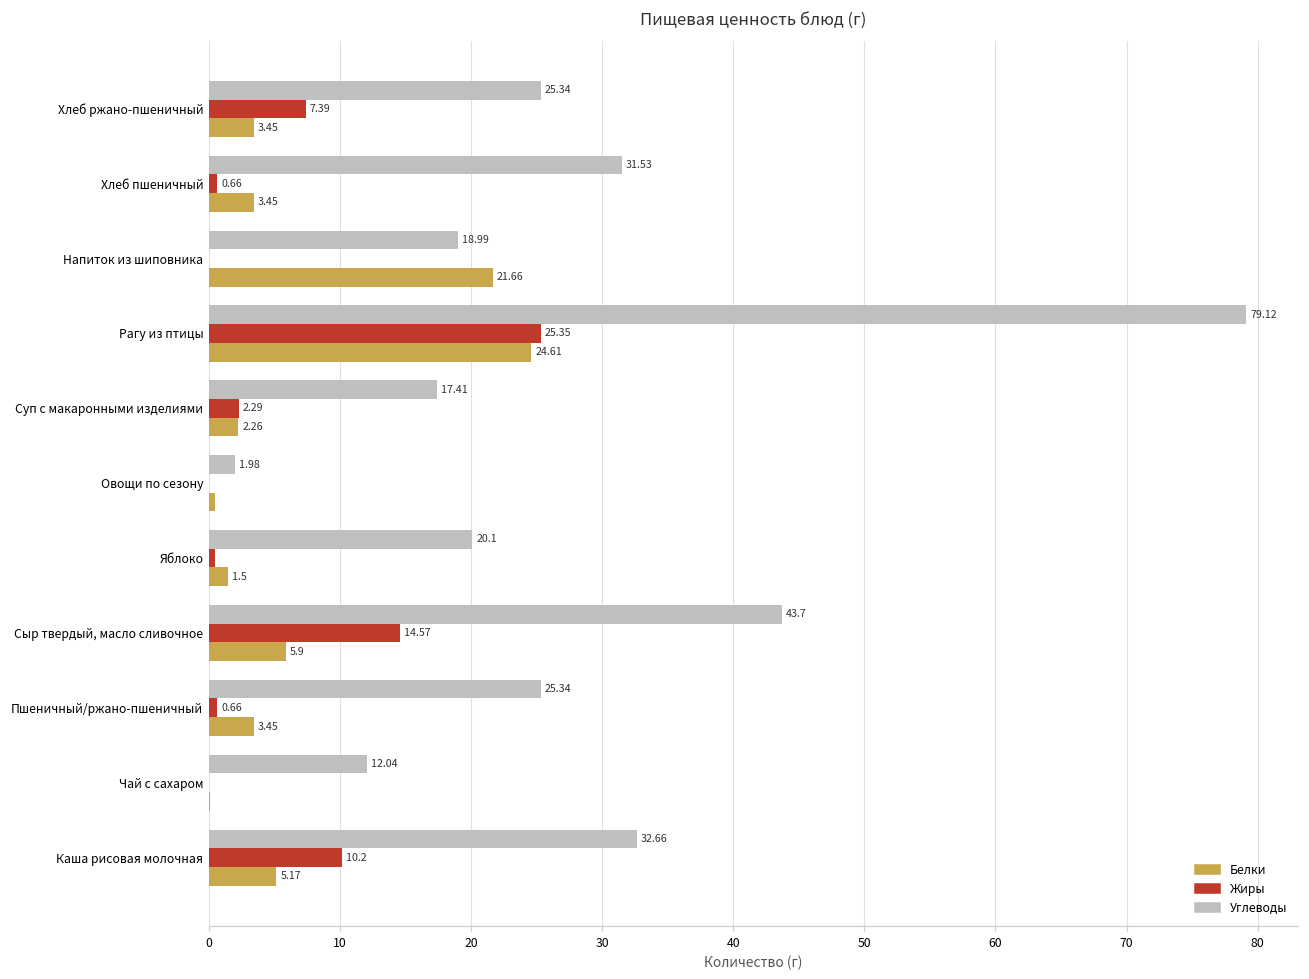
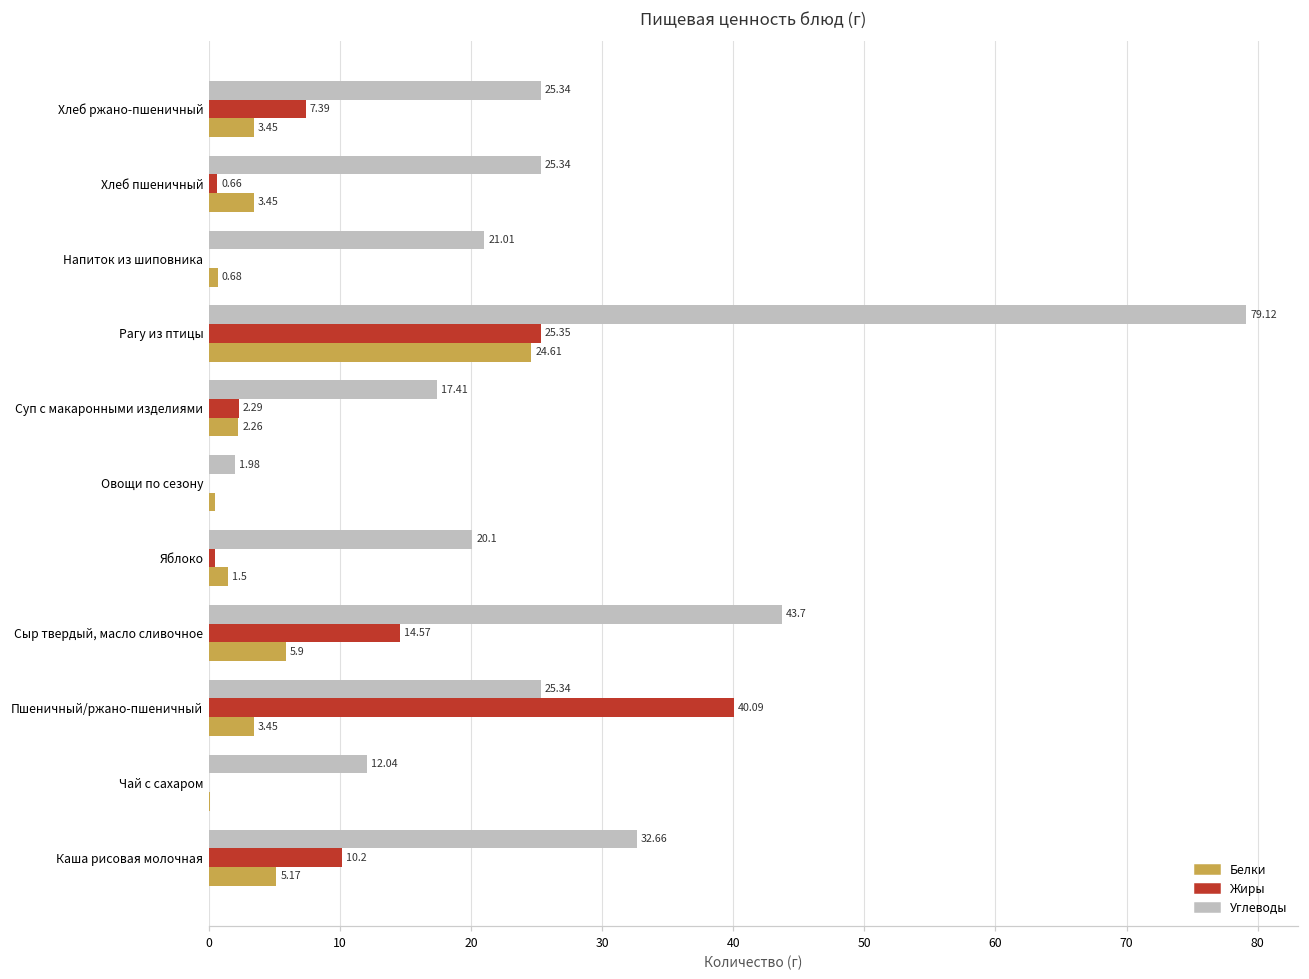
  {
    "Белки": {
      "Хлеб ржано-пшеничный": 3.45,
      "Хлеб пшеничный": 3.45,
-     "Напиток из шиповника": 21.66,
+     "Напиток из шиповника": 0.68,
      "Рагу из птицы": 24.61,
      "Суп с макаронными изделиями": 2.26,
      "Яблоко": 1.5,
      "Сыр твердый, масло сливочное": 5.9,
      "Пшеничный/ржано-пшеничный": 3.45,
      "Каша рисовая молочная": 5.17
    },
    "Жиры": {
      "Хлеб ржано-пшеничный": 7.39,
      "Хлеб пшеничный": 0.66,
      "Рагу из птицы": 25.35,
      "Суп с макаронными изделиями": 2.29,
      "Сыр твердый, масло сливочное": 14.57,
-     "Пшеничный/ржано-пшеничный": 0.66,
+     "Пшеничный/ржано-пшеничный": 40.09,
      "Каша рисовая молочная": 10.2
    },
    "Углеводы": {
      "Хлеб ржано-пшеничный": 25.34,
-     "Хлеб пшеничный": 31.53,
-     "Напиток из шиповника": 18.99,
+     "Хлеб пшеничный": 25.34,
+     "Напиток из шиповника": 21.01,
      "Рагу из птицы": 79.12,
      "Суп с макаронными изделиями": 17.41,
      "Овощи по сезону": 1.98,
      "Яблоко": 20.1,
      "Сыр твердый, масло сливочное": 43.7,
      "Пшеничный/ржано-пшеничный": 25.34,
      "Чай с сахаром": 12.04,
      "Каша рисовая молочная": 32.66
    }
  }
